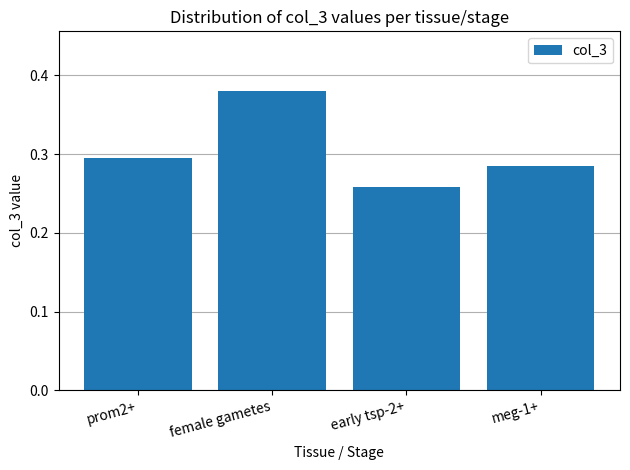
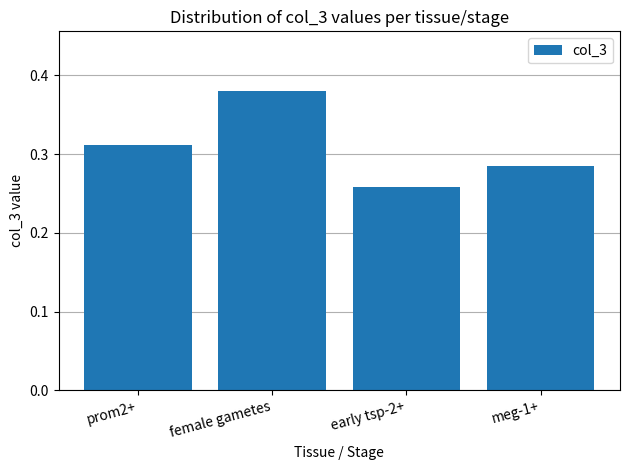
  {
-   "prom2+": 0.30,
+   "prom2+": 0.31,
    "female gametes": 0.38,
    "early tsp-2+": 0.26,
    "meg-1+": 0.28
  }
